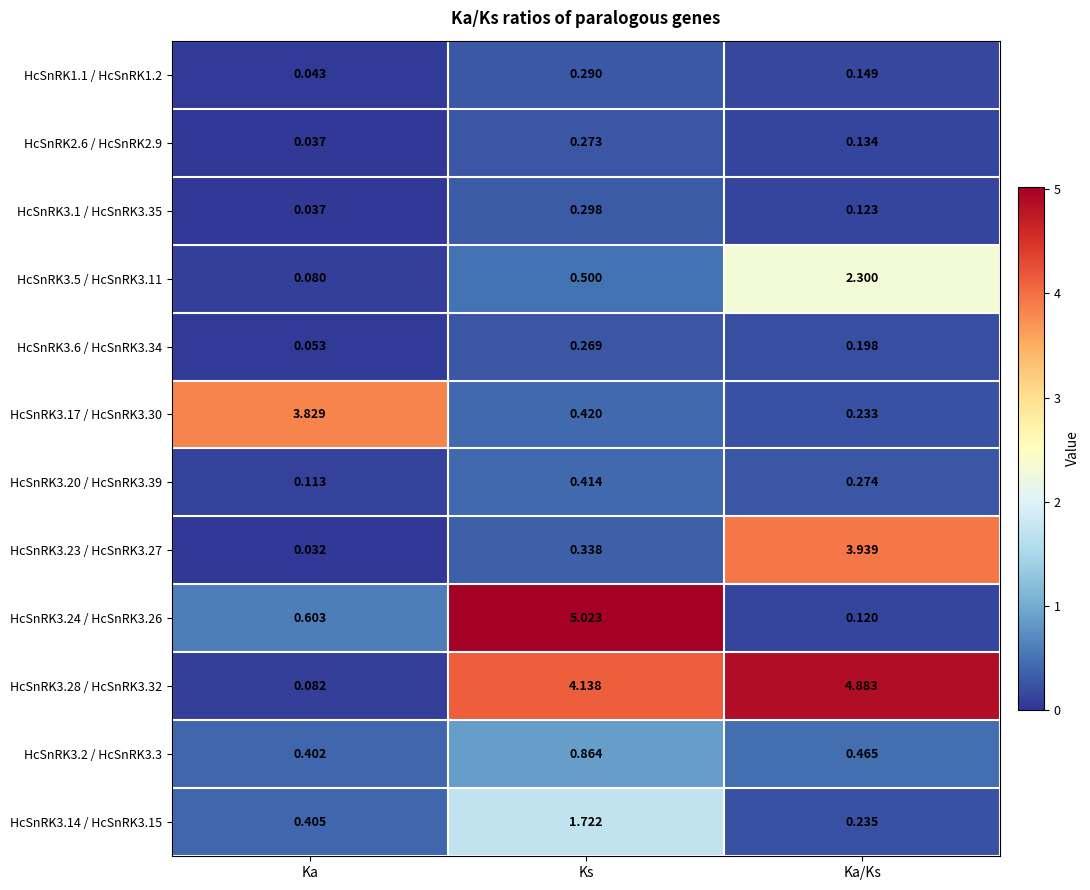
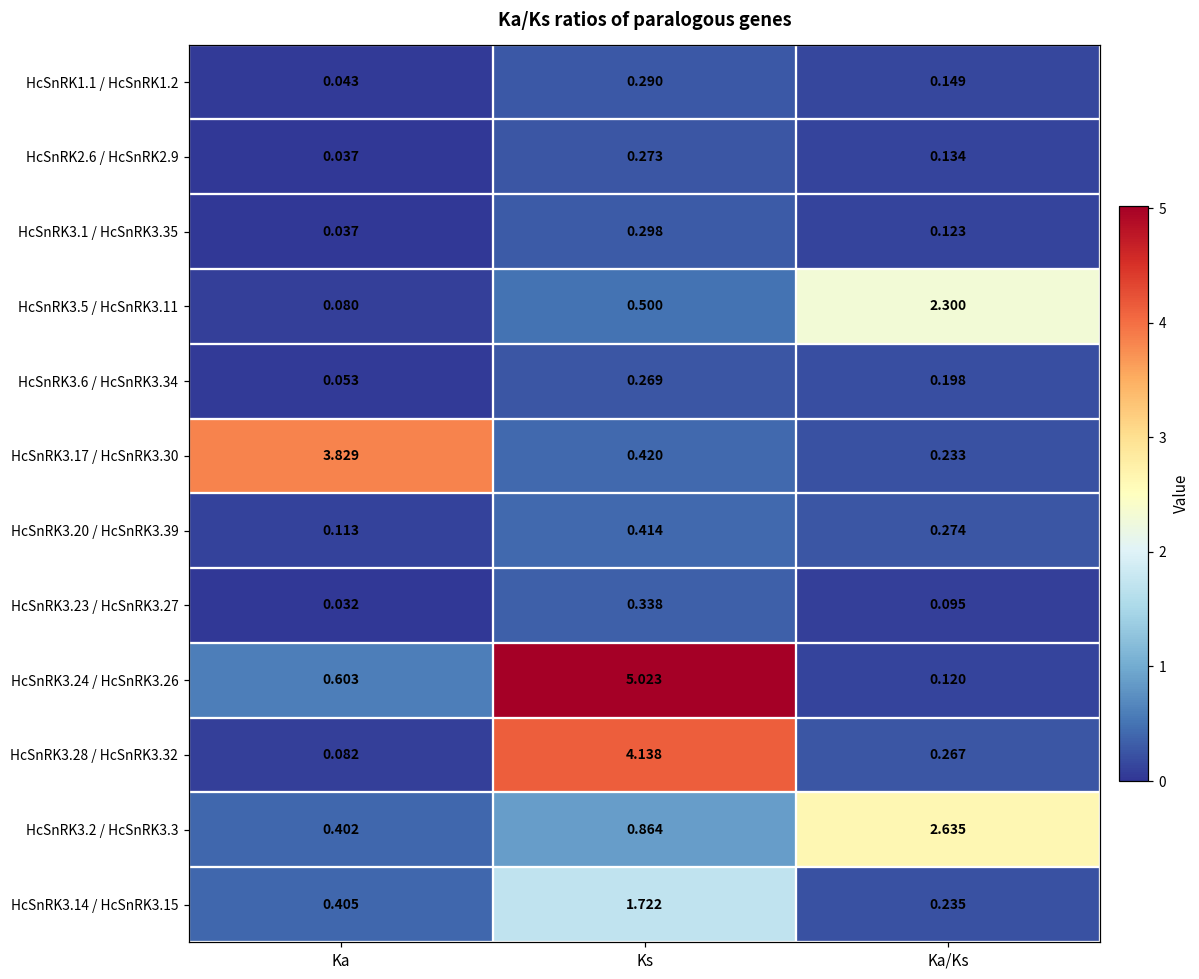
  {
    "HcSnRK1.1 / HcSnRK1.2": {
      "Ka": 0.043,
      "Ks": 0.290,
      "Ka/Ks": 0.149
    },
    "HcSnRK2.6 / HcSnRK2.9": {
      "Ka": 0.037,
      "Ks": 0.273,
      "Ka/Ks": 0.134
    },
    "HcSnRK3.1 / HcSnRK3.35": {
      "Ka": 0.037,
      "Ks": 0.298,
      "Ka/Ks": 0.123
    },
    "HcSnRK3.5 / HcSnRK3.11": {
      "Ka": 0.080,
      "Ks": 0.500,
      "Ka/Ks": 2.300
    },
    "HcSnRK3.6 / HcSnRK3.34": {
      "Ka": 0.053,
      "Ks": 0.269,
      "Ka/Ks": 0.198
    },
    "HcSnRK3.17 / HcSnRK3.30": {
      "Ka": 3.829,
      "Ks": 0.420,
      "Ka/Ks": 0.233
    },
    "HcSnRK3.20 / HcSnRK3.39": {
      "Ka": 0.113,
      "Ks": 0.414,
      "Ka/Ks": 0.274
    },
    "HcSnRK3.23 / HcSnRK3.27": {
      "Ka": 0.032,
      "Ks": 0.338,
-     "Ka/Ks": 3.939
+     "Ka/Ks": 0.095
    },
    "HcSnRK3.24 / HcSnRK3.26": {
      "Ka": 0.603,
      "Ks": 5.023,
      "Ka/Ks": 0.120
    },
    "HcSnRK3.28 / HcSnRK3.32": {
      "Ka": 0.082,
      "Ks": 4.138,
-     "Ka/Ks": 4.883
+     "Ka/Ks": 0.267
    },
    "HcSnRK3.2 / HcSnRK3.3": {
      "Ka": 0.402,
      "Ks": 0.864,
-     "Ka/Ks": 0.465
+     "Ka/Ks": 2.635
    },
    "HcSnRK3.14 / HcSnRK3.15": {
      "Ka": 0.405,
      "Ks": 1.722,
      "Ka/Ks": 0.235
    }
  }
